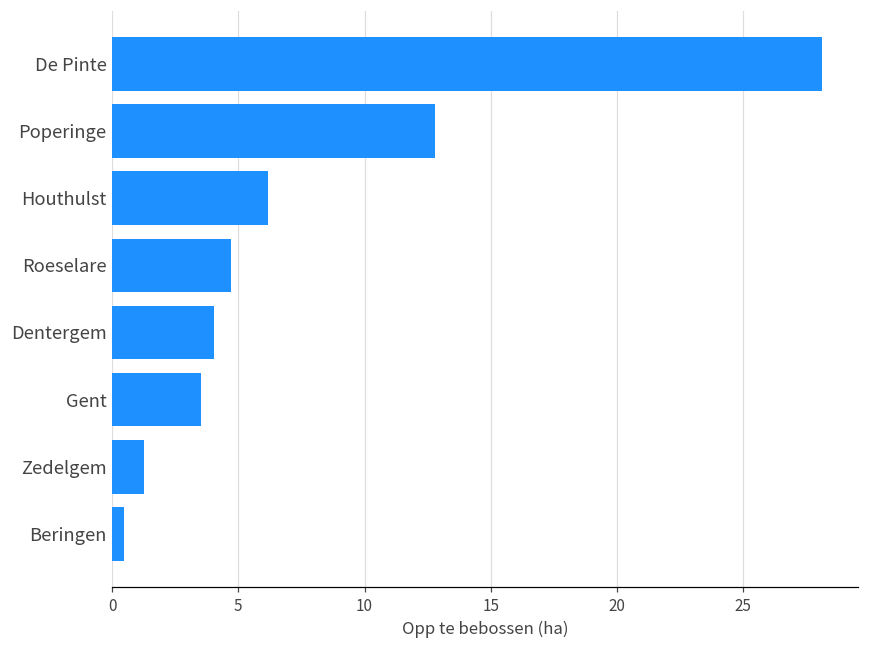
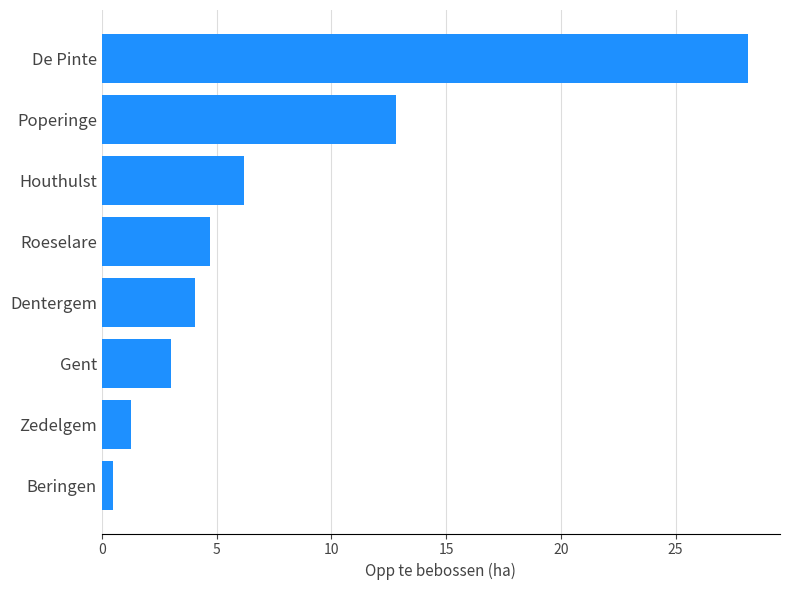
  {
    "De Pinte": 28.1,
    "Poperinge": 12.8,
    "Houthulst": 6.2,
    "Roeselare": 4.7,
    "Dentergem": 4.0,
-   "Gent": 3.5,
+   "Gent": 3.0,
    "Zedelgem": 1.3,
    "Beringen": 0.5
  }
